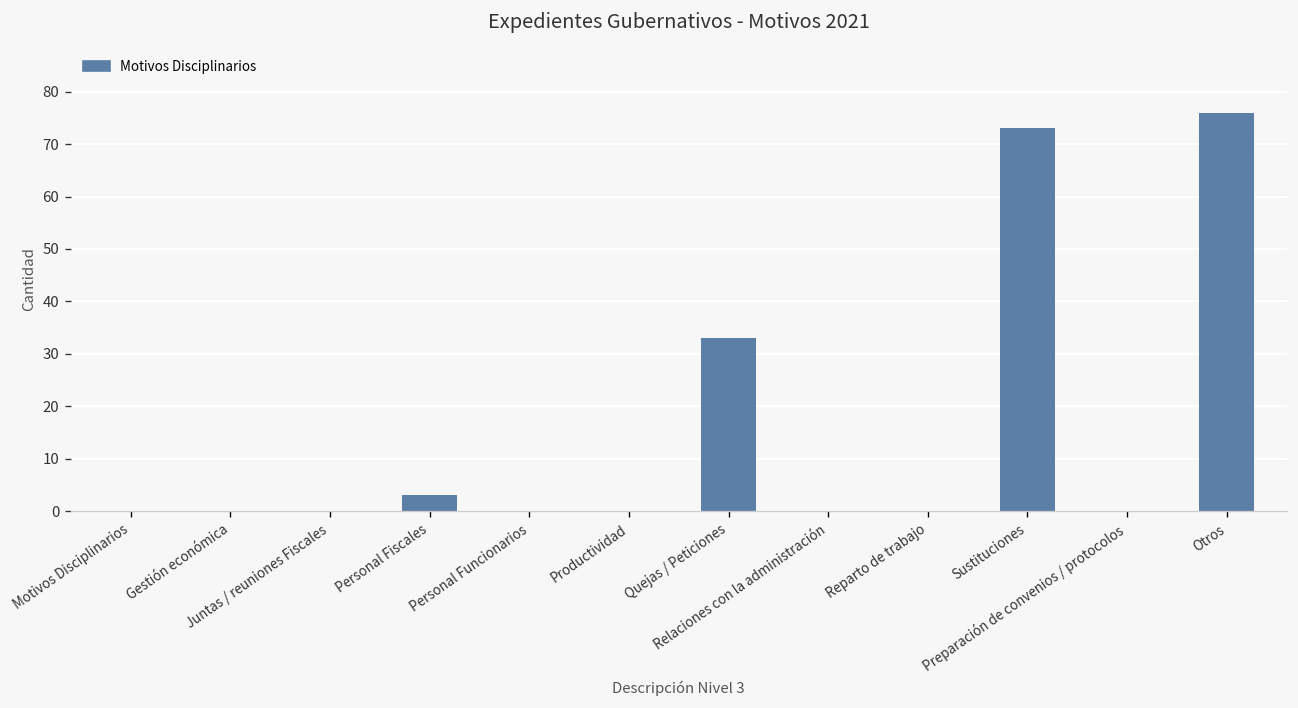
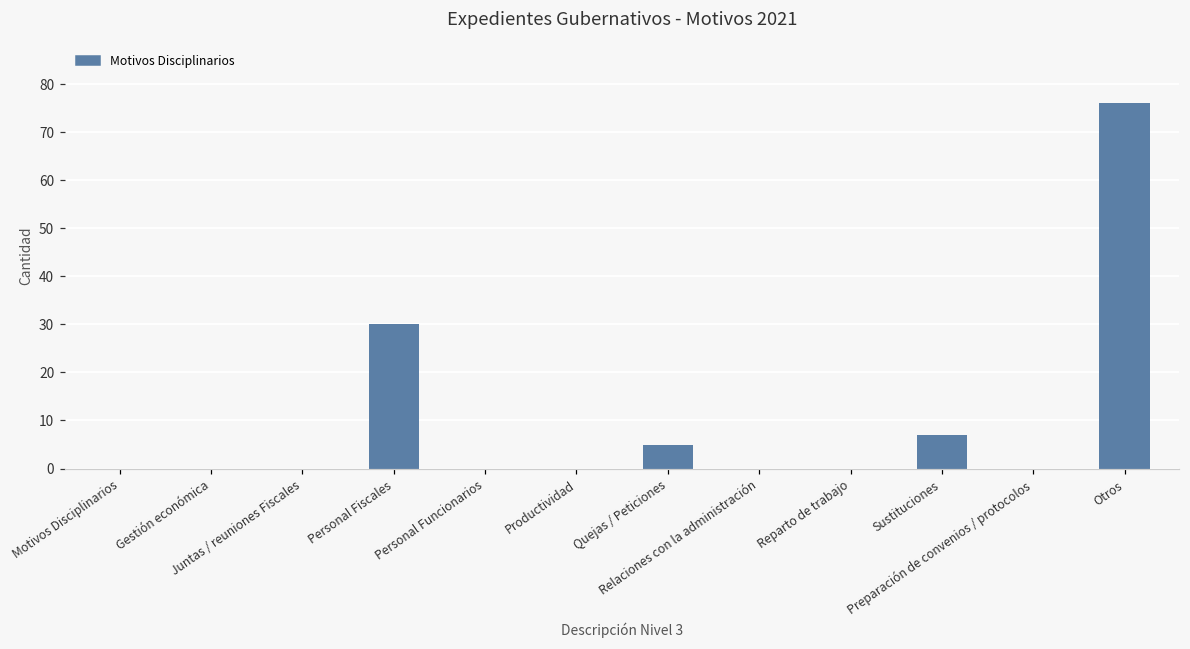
  {
    "Motivos Disciplinarios": 0,
    "Gestión económica": 0,
    "Juntas / reuniones Fiscales": 0,
-   "Personal Fiscales": 3,
+   "Personal Fiscales": 30,
    "Personal Funcionarios": 0,
    "Productividad": 0,
-   "Quejas / Peticiones": 33,
+   "Quejas / Peticiones": 5,
    "Relaciones con la administración": 0,
    "Reparto de trabajo": 0,
-   "Sustituciones": 73,
+   "Sustituciones": 7,
    "Preparación de convenios / protocolos": 0,
    "Otros": 76
  }
